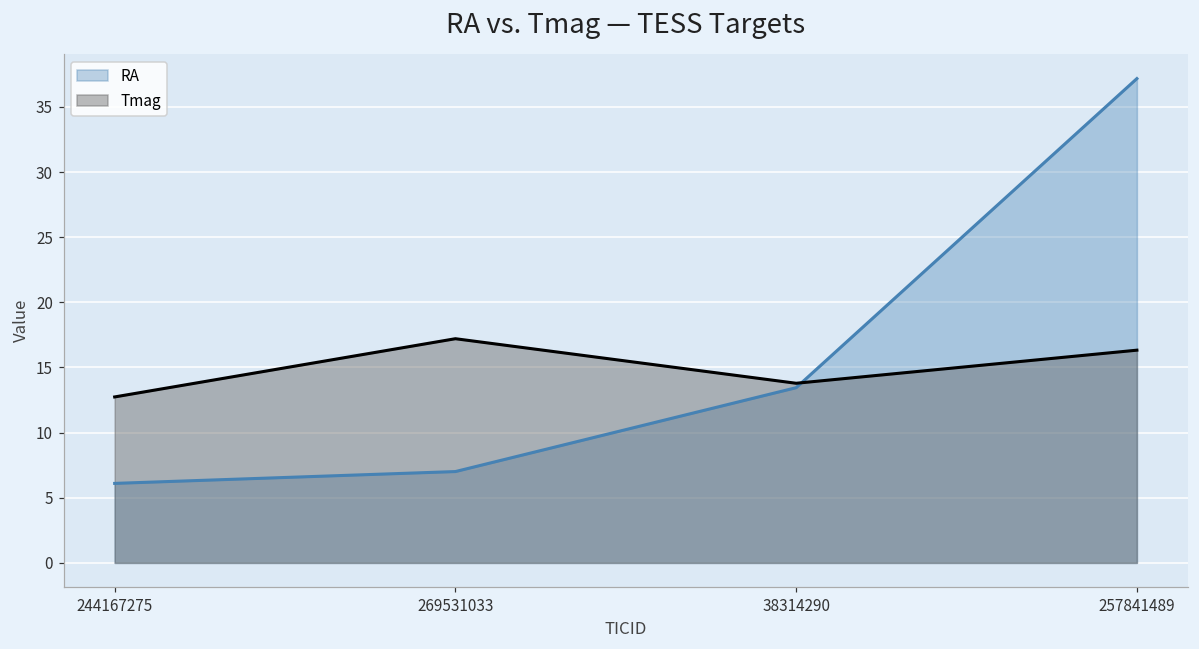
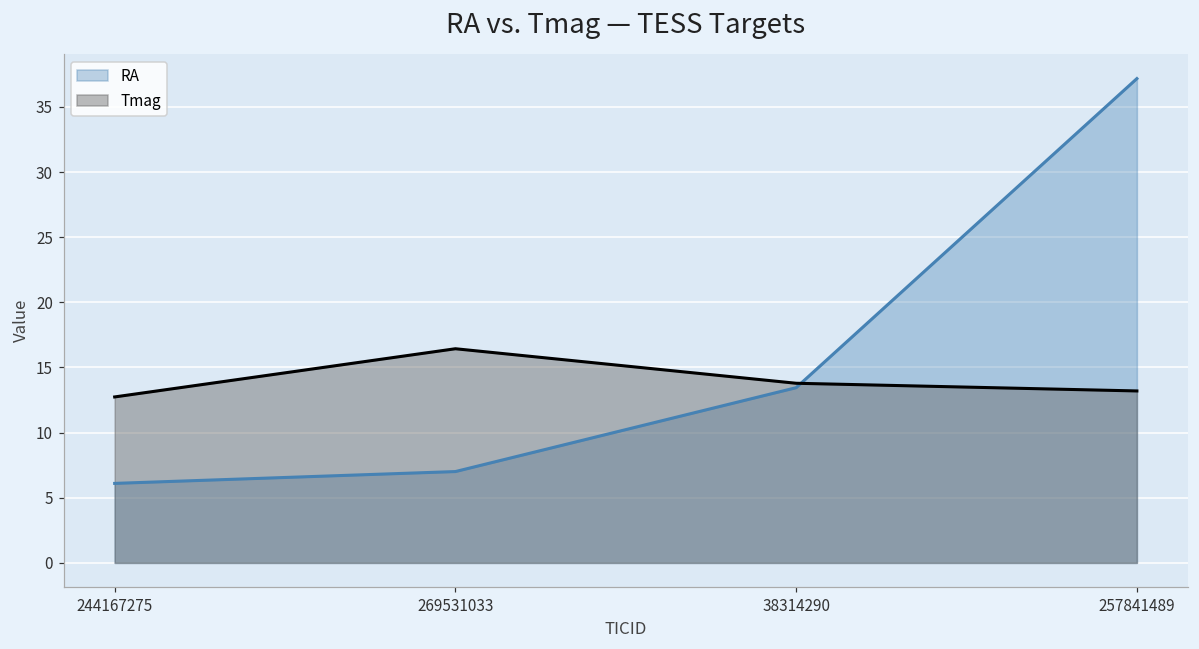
  {
    "RA": {
      "244167275": 6.1,
      "269531033": 7.0,
      "38314290": 13.4,
      "257841489": 37.2
    },
    "Tmag": {
      "244167275": 12.7,
-     "269531033": 17.2,
+     "269531033": 16.4,
      "38314290": 13.8,
-     "257841489": 16.3
+     "257841489": 13.2
    }
  }
